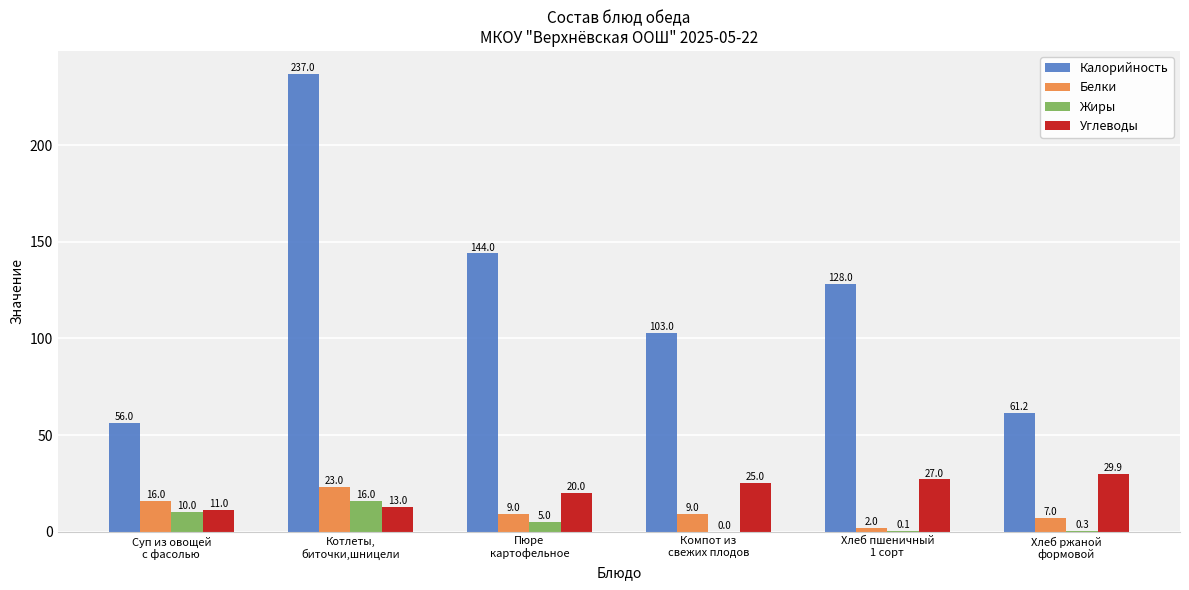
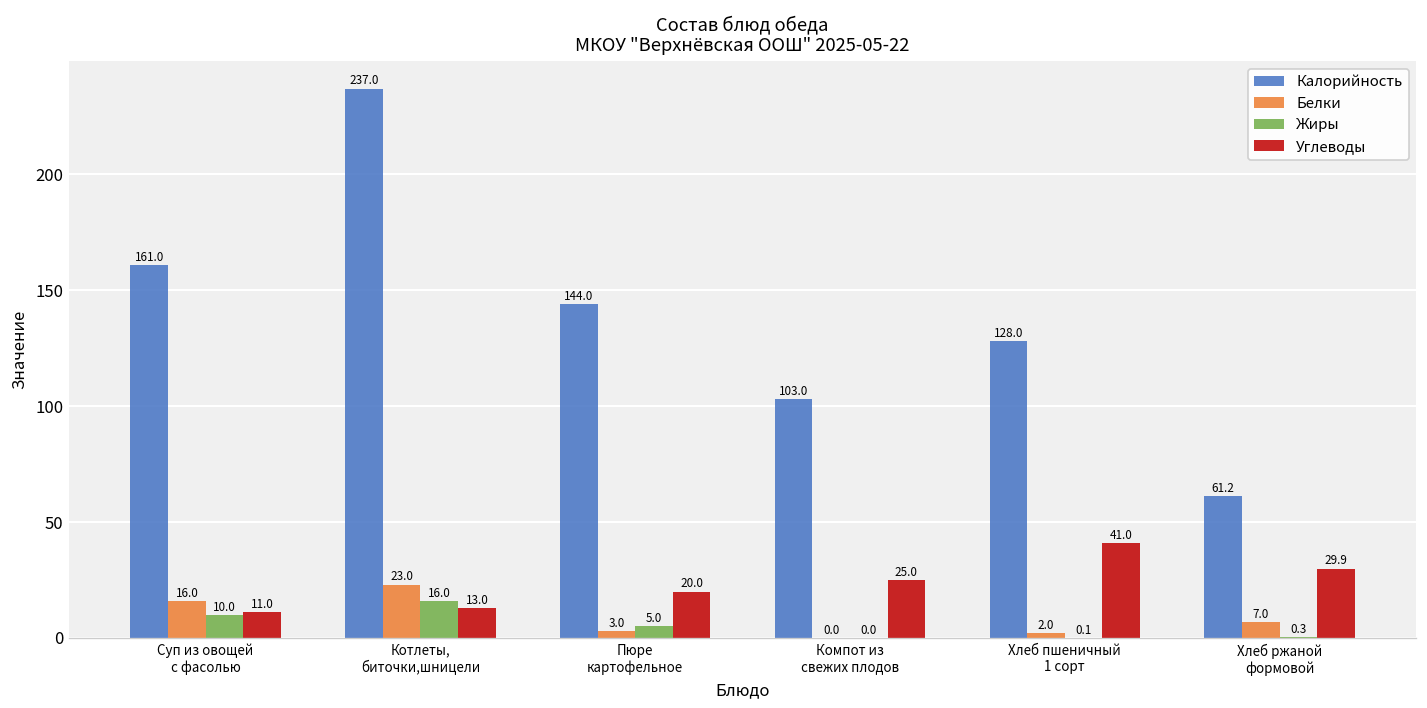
  {
    "Калорийность": {
-     "Суп из овощей с фасолью": 56.0,
+     "Суп из овощей с фасолью": 161.0,
      "Котлеты, биточки,шницели": 237.0,
      "Пюре картофельное": 144.0,
      "Компот из свежих плодов": 103.0,
      "Хлеб пшеничный 1 сорт": 128.0,
      "Хлеб ржаной формовой": 61.2
    },
    "Белки": {
      "Суп из овощей с фасолью": 16.0,
      "Котлеты, биточки,шницели": 23.0,
-     "Пюре картофельное": 9.0,
-     "Компот из свежих плодов": 9.0,
+     "Пюре картофельное": 3.0,
+     "Компот из свежих плодов": 0.0,
      "Хлеб пшеничный 1 сорт": 2.0,
      "Хлеб ржаной формовой": 7.0
    },
    "Жиры": {
      "Суп из овощей с фасолью": 10.0,
      "Котлеты, биточки,шницели": 16.0,
      "Пюре картофельное": 5.0,
      "Компот из свежих плодов": 0.0,
      "Хлеб пшеничный 1 сорт": 0.1,
      "Хлеб ржаной формовой": 0.3
    },
    "Углеводы": {
      "Суп из овощей с фасолью": 11.0,
      "Котлеты, биточки,шницели": 13.0,
      "Пюре картофельное": 20.0,
      "Компот из свежих плодов": 25.0,
-     "Хлеб пшеничный 1 сорт": 27.0,
+     "Хлеб пшеничный 1 сорт": 41.0,
      "Хлеб ржаной формовой": 29.9
    }
  }
